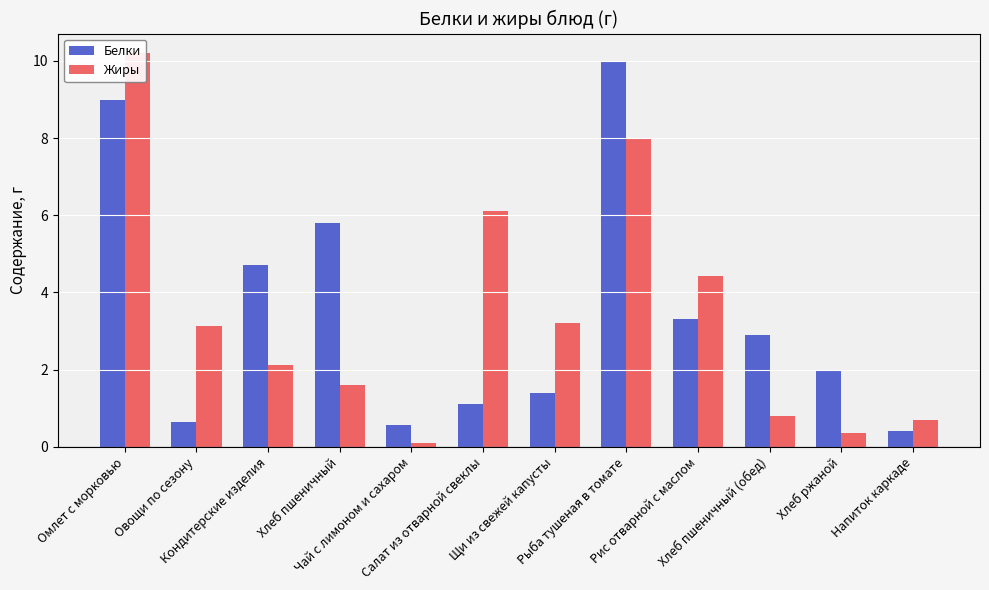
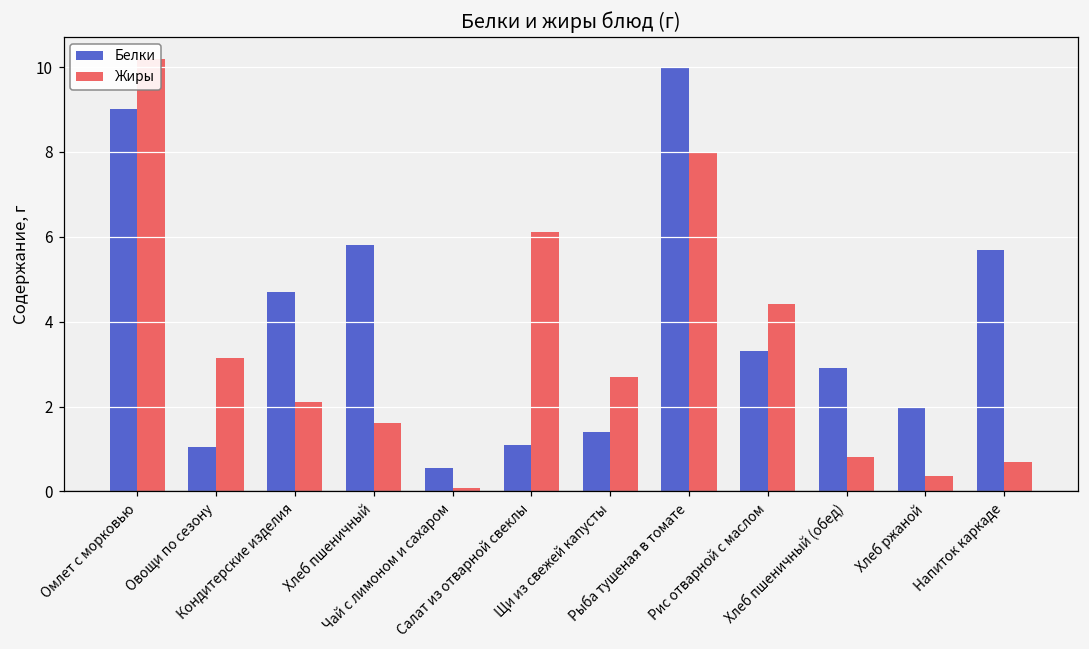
  {
    "Белки": {
      "Омлет с морковью": 9.0,
-     "Овощи по сезону": 0.6,
+     "Овощи по сезону": 1.1,
      "Кондитерские изделия": 4.7,
      "Хлеб пшеничный": 5.8,
      "Чай с лимоном и сахаром": 0.6,
      "Салат из отварной свеклы": 1.1,
      "Щи из свежей капусты": 1.4,
      "Рыба тушеная в томате": 10.0,
      "Рис отварной с маслом": 3.3,
      "Хлеб пшеничный (обед)": 2.9,
      "Хлеб ржаной": 2.0,
-     "Напиток каркаде": 0.4
+     "Напиток каркаде": 5.7
    },
    "Жиры": {
      "Овощи по сезону": 3.1,
      "Кондитерские изделия": 2.1,
      "Хлеб пшеничный": 1.6,
      "Чай с лимоном и сахаром": 0.1,
      "Салат из отварной свеклы": 6.1,
-     "Щи из свежей капусты": 3.2,
+     "Щи из свежей капусты": 2.7,
      "Рыба тушеная в томате": 8.0,
      "Рис отварной с маслом": 4.4,
      "Хлеб пшеничный (обед)": 0.8,
      "Хлеб ржаной": 0.4,
      "Напиток каркаде": 0.7
    }
  }
